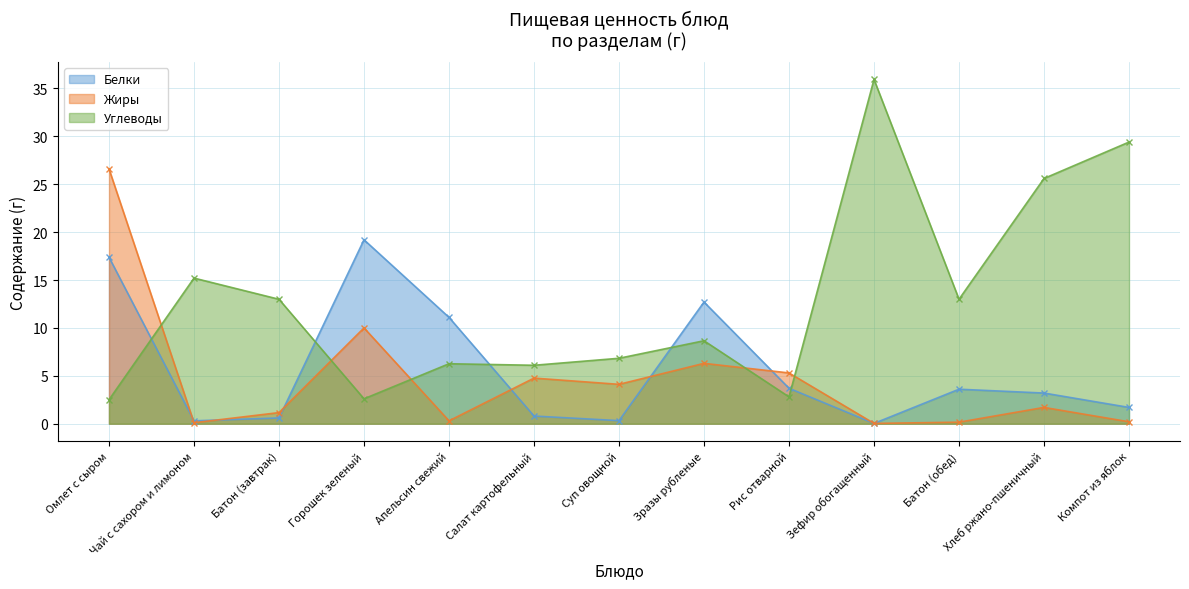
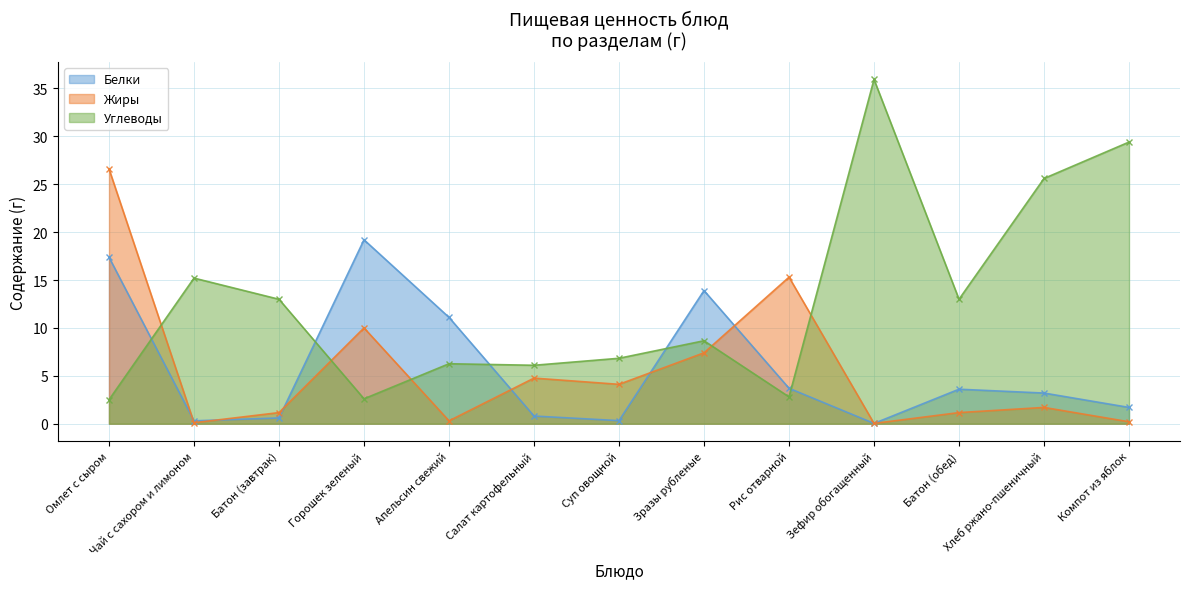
  {
    "Белки": {
      "Омлет с сыром": 17,
      "Батон (завтрак)": 1,
      "Горошек зеленый": 19,
      "Апельсин свежий": 11,
      "Салат картофельный": 1,
      "Суп овощной": 0,
-     "Зразы рубленые": 13,
+     "Зразы рубленые": 14,
      "Рис отварной": 4,
      "Батон (обед)": 4,
      "Хлеб ржано-пшеничный": 3,
      "Компот из яблок": 2
    },
    "Жиры": {
      "Омлет с сыром": 27,
      "Батон (завтрак)": 1,
      "Горошек зеленый": 10,
      "Апельсин свежий": 0,
      "Салат картофельный": 5,
      "Суп овощной": 4,
-     "Зразы рубленые": 6,
-     "Рис отварной": 5,
-     "Батон (обед)": 0,
+     "Зразы рубленые": 7,
+     "Рис отварной": 15,
+     "Батон (обед)": 1,
      "Хлеб ржано-пшеничный": 2,
      "Компот из яблок": 0
    },
    "Углеводы": {
      "Омлет с сыром": 3,
      "Чай с сахором и лимоном": 15,
      "Батон (завтрак)": 13,
      "Горошек зеленый": 3,
      "Апельсин свежий": 6,
      "Салат картофельный": 6,
      "Суп овощной": 7,
      "Зразы рубленые": 9,
      "Рис отварной": 3,
      "Зефир обогащенный": 36,
      "Батон (обед)": 13,
      "Хлеб ржано-пшеничный": 26,
      "Компот из яблок": 29
    }
  }
